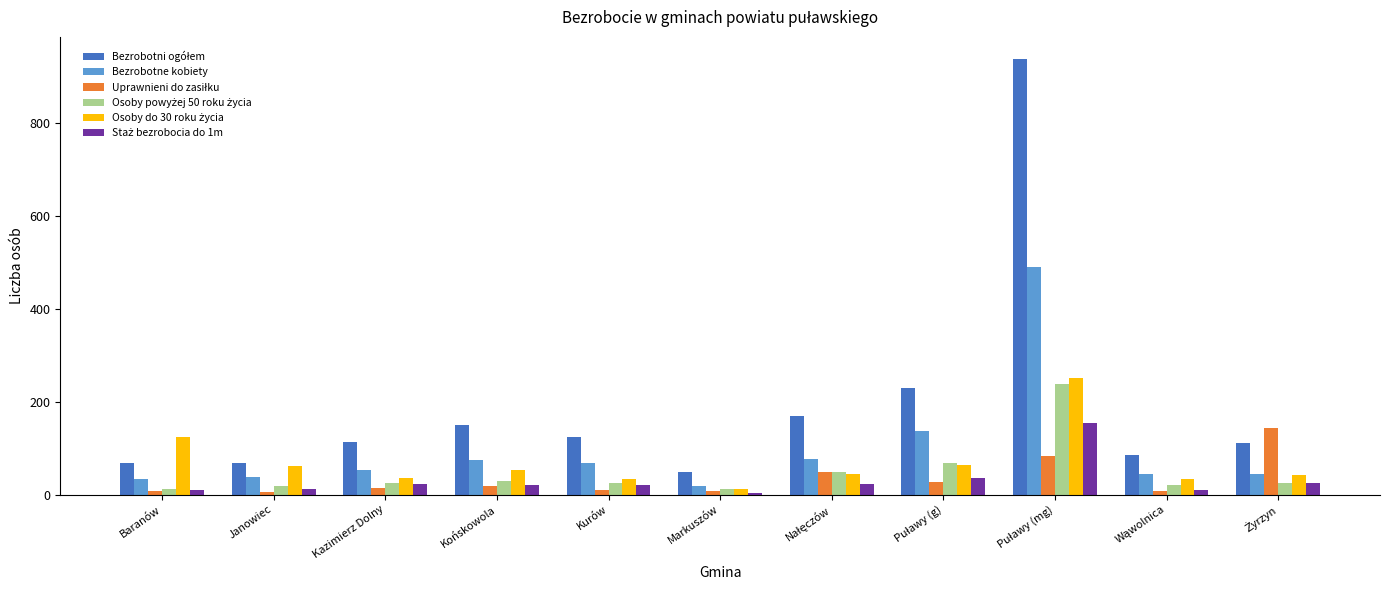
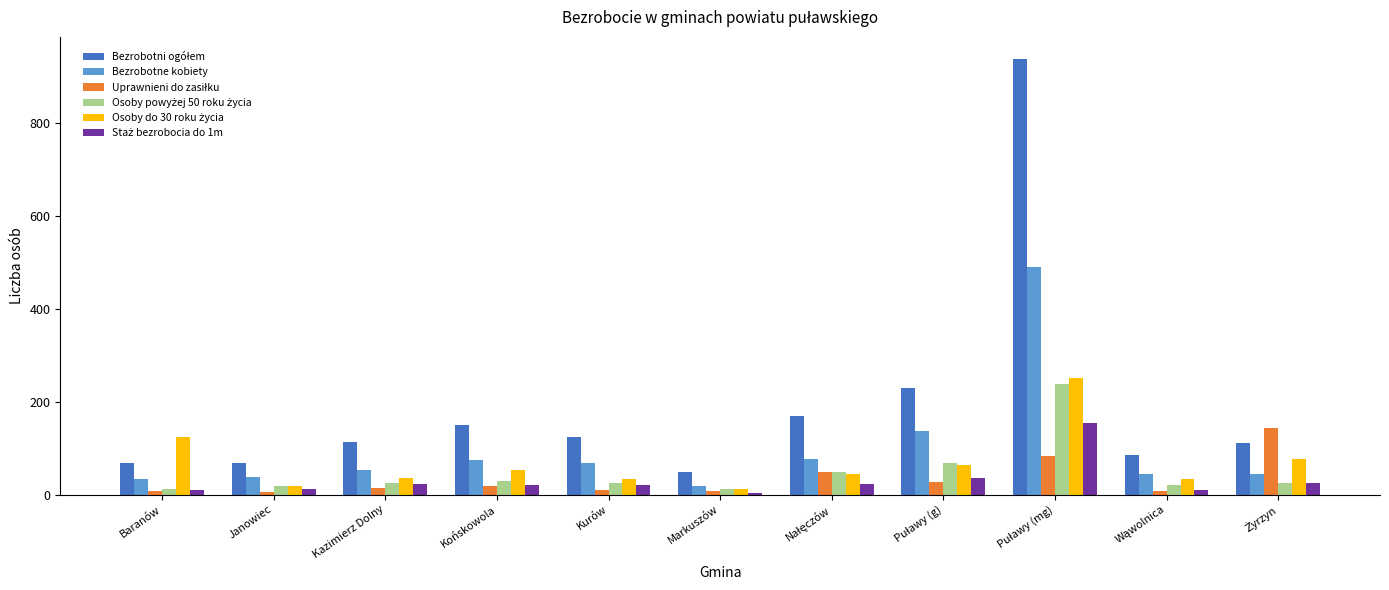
  {
    "Uprawnieni do zasiłku": {
      "Baranów": 10,
      "Kazimierz Dolny": 10,
      "Końskowola": 20,
      "Kurów": 10,
      "Markuszów": 10,
      "Nałęczów": 50,
      "Puławy (g)": 30,
      "Puławy (mg)": 80,
      "Wąwolnica": 10,
      "Żyrzyn": 140
    },
    "Osoby powyżej 50 roku życia": {
      "Baranów": 10,
      "Janowiec": 20,
      "Kazimierz Dolny": 20,
      "Końskowola": 30,
      "Kurów": 20,
      "Markuszów": 10,
      "Nałęczów": 50,
      "Puławy (g)": 70,
      "Puławy (mg)": 240,
      "Wąwolnica": 20,
      "Żyrzyn": 30
    },
    "Osoby do 30 roku życia": {
      "Baranów": 120,
-     "Janowiec": 60,
+     "Janowiec": 20,
      "Kazimierz Dolny": 40,
      "Końskowola": 50,
      "Kurów": 30,
      "Markuszów": 10,
      "Nałęczów": 50,
      "Puławy (g)": 60,
      "Puławy (mg)": 250,
      "Wąwolnica": 30,
-     "Żyrzyn": 40
+     "Żyrzyn": 80
    },
    "Staż bezrobocia do 1m": {
      "Baranów": 10,
      "Janowiec": 10,
      "Kazimierz Dolny": 20,
      "Końskowola": 20,
      "Kurów": 20,
      "Nałęczów": 20,
      "Puławy (g)": 40,
      "Puławy (mg)": 160,
      "Wąwolnica": 10,
      "Żyrzyn": 30
    }
  }
